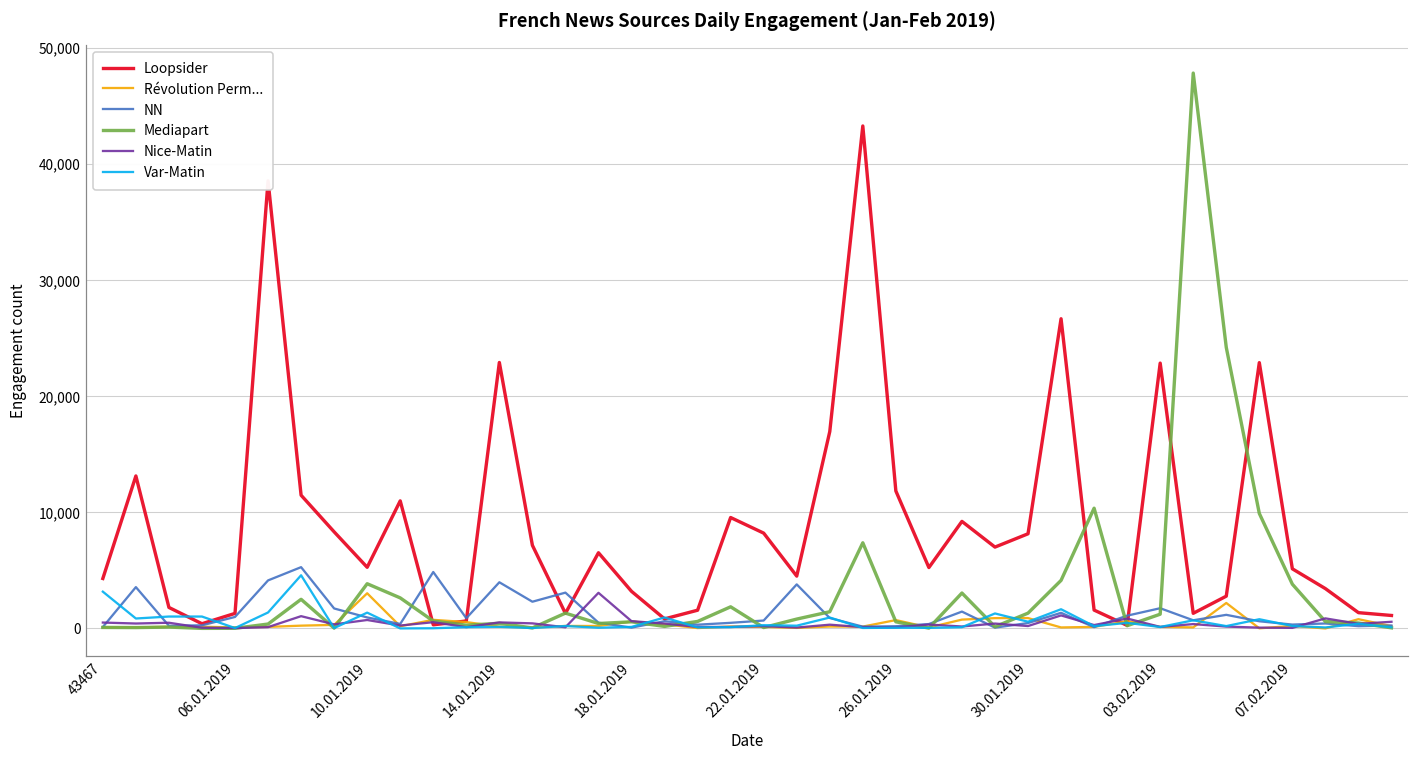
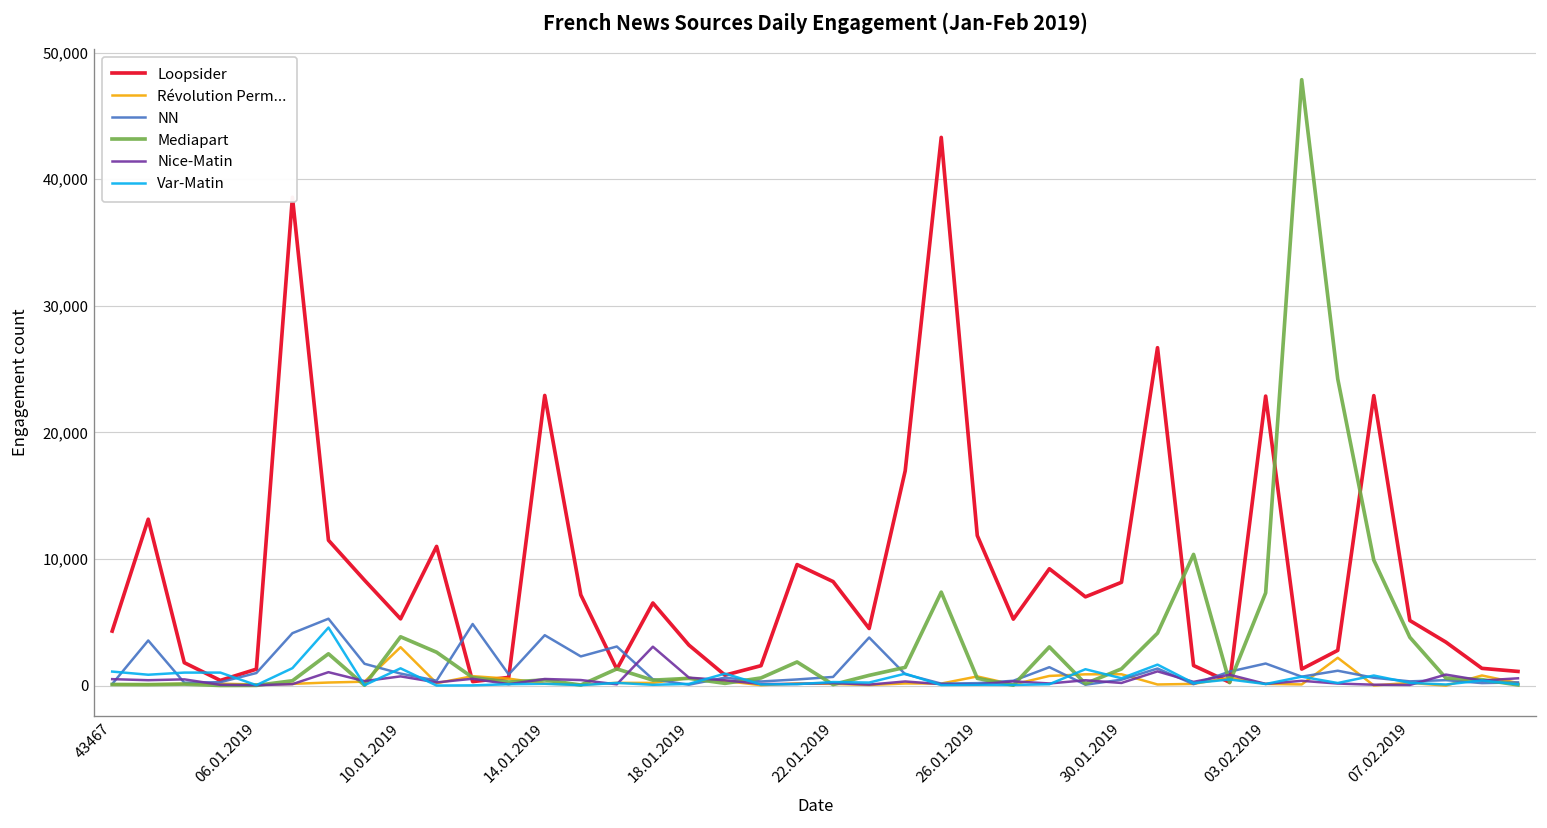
  {
    "Loopsider": {
      "43467": "4,300",
      "06.01.2019": "1,300",
      "10.01.2019": "5,300",
      "14.01.2019": "22,900",
      "18.01.2019": "3,200",
      "22.01.2019": "8,200",
      "26.01.2019": "11,800",
      "30.01.2019": "8,200",
      "03.02.2019": "22,900",
      "07.02.2019": "5,100"
    },
    "Révolution Perm...": {
      "10.01.2019": "3,000",
      "30.01.2019": "900"
    },
    "NN": {
      "06.01.2019": "1,000",
      "14.01.2019": "4,000",
      "22.01.2019": "700",
      "03.02.2019": "1,700"
    },
    "Mediapart": {
      "10.01.2019": "3,900",
      "30.01.2019": "1,300",
-     "03.02.2019": "1,200",
+     "03.02.2019": "7,300",
      "07.02.2019": "3,800"
    },
    "Nice-Matin": {
      "43467": "500",
      "30.01.2019": "200"
    },
    "Var-Matin": {
-     "43467": "3,200",
+     "43467": "1,100",
      "10.01.2019": "1,400"
    }
  }
